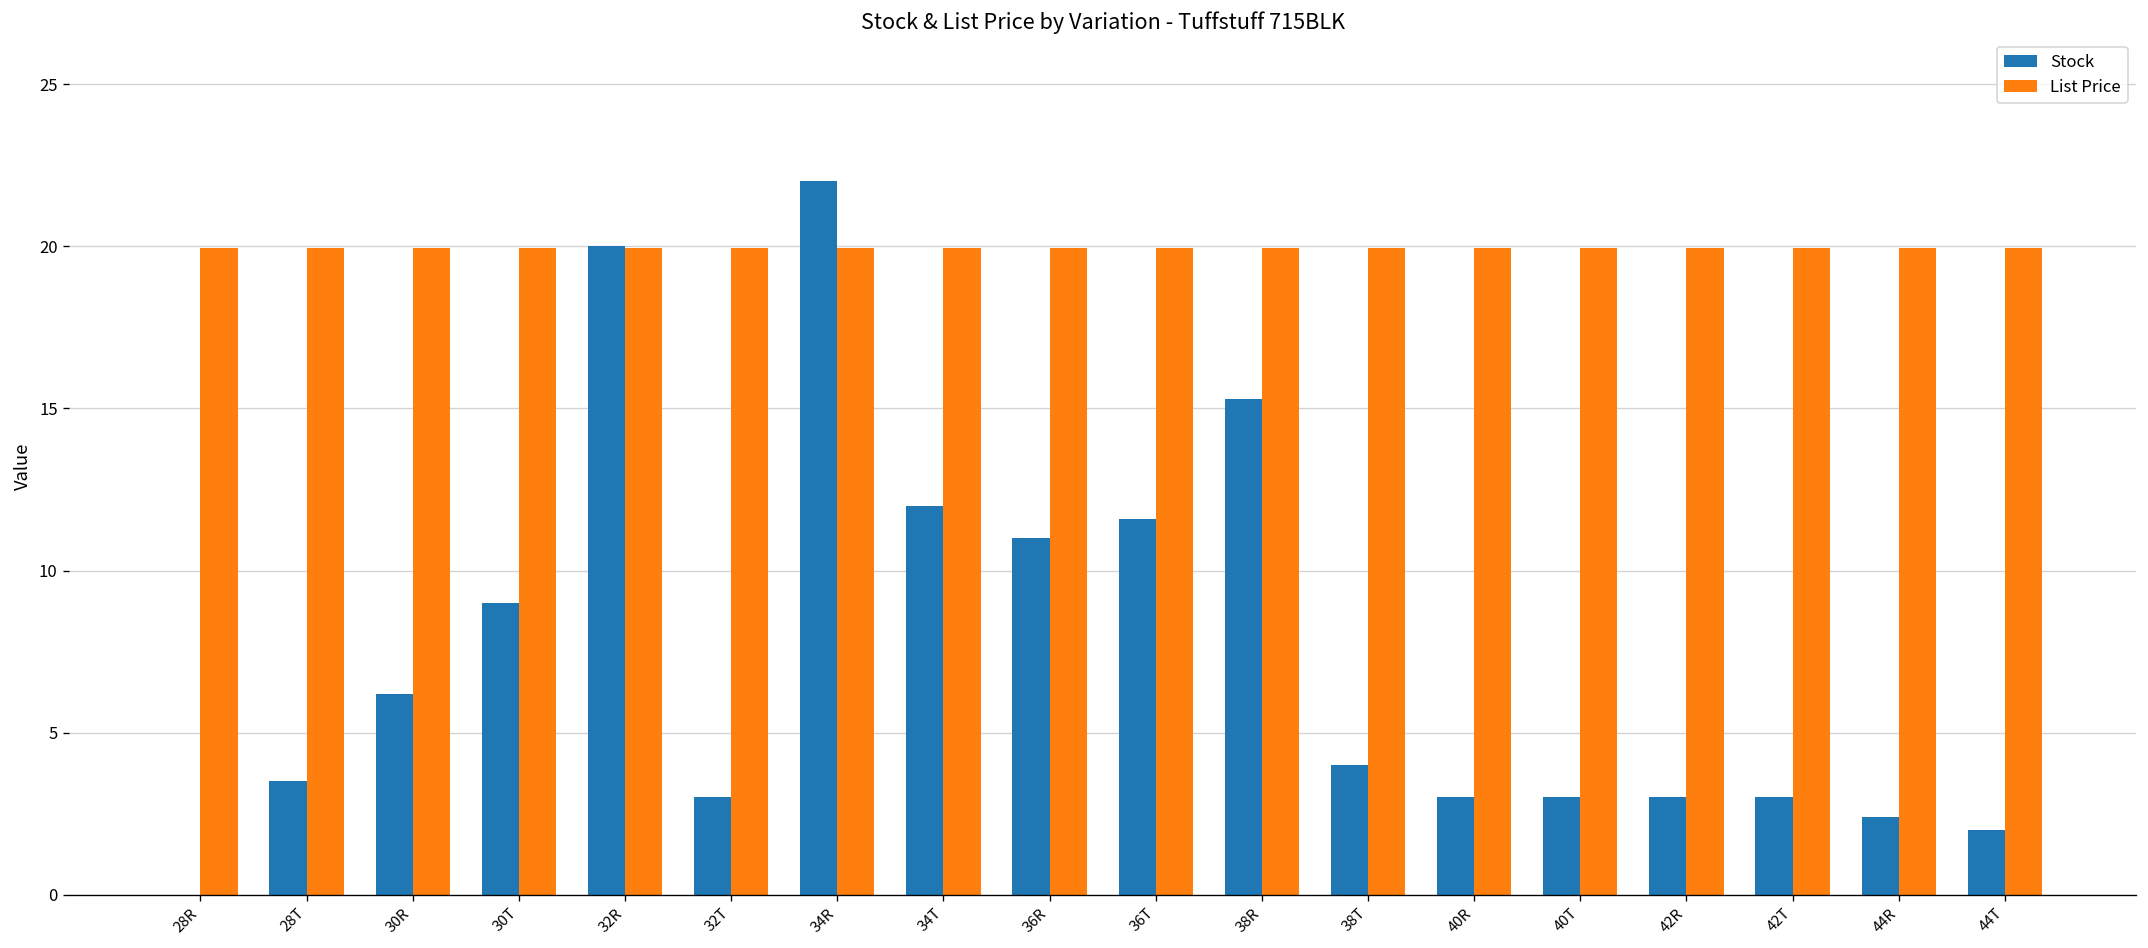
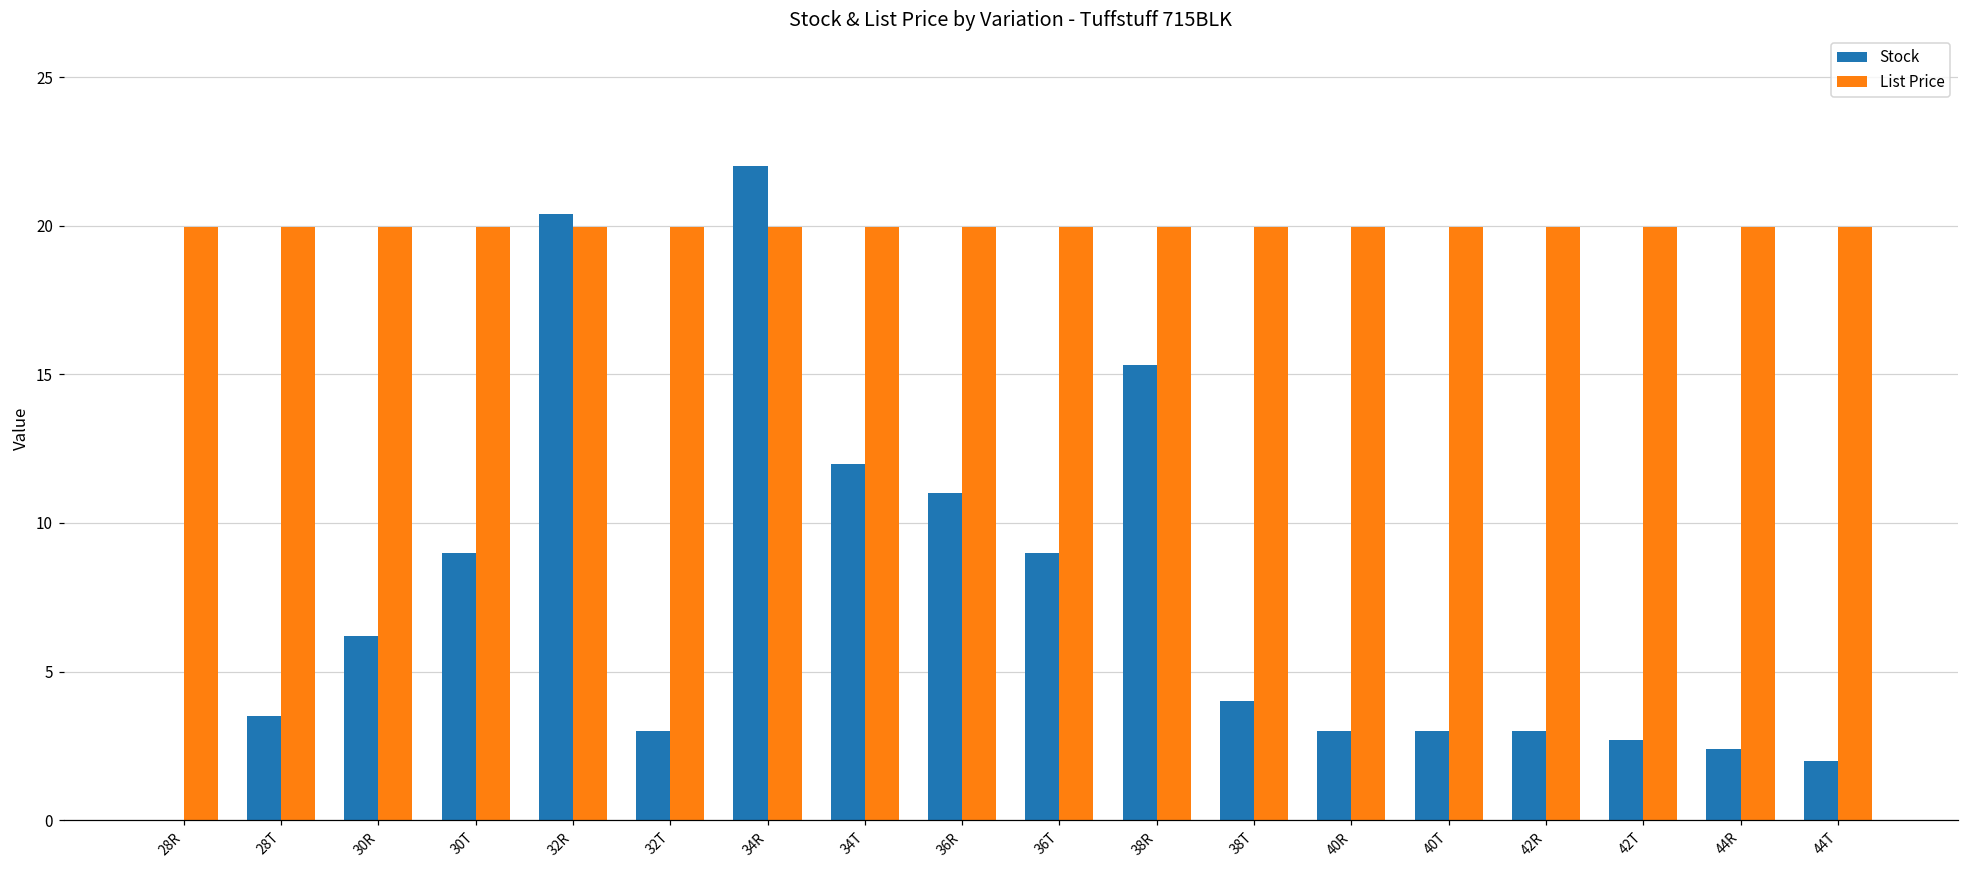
  {
    "Stock": {
      "28R": 0.0,
      "28T": 3.5,
      "30R": 6.2,
      "30T": 9.0,
-     "32R": 20.0,
+     "32R": 20.4,
      "32T": 3.0,
      "34R": 22.0,
      "34T": 12.0,
      "36R": 11.0,
-     "36T": 11.6,
+     "36T": 9.0,
      "38R": 15.3,
      "38T": 4.0,
      "40R": 3.0,
      "40T": 3.0,
      "42R": 3.0,
-     "42T": 3.0,
+     "42T": 2.7,
      "44R": 2.4,
      "44T": 2.0
    },
    "List Price": {
      "28R": 20.0,
      "28T": 20.0,
      "30R": 20.0,
      "30T": 20.0,
      "32R": 20.0,
      "32T": 20.0,
      "34R": 20.0,
      "34T": 20.0,
      "36R": 20.0,
      "36T": 20.0,
      "38R": 20.0,
      "38T": 20.0,
      "40R": 20.0,
      "40T": 20.0,
      "42R": 20.0,
      "42T": 20.0,
      "44R": 20.0,
      "44T": 20.0
    }
  }
